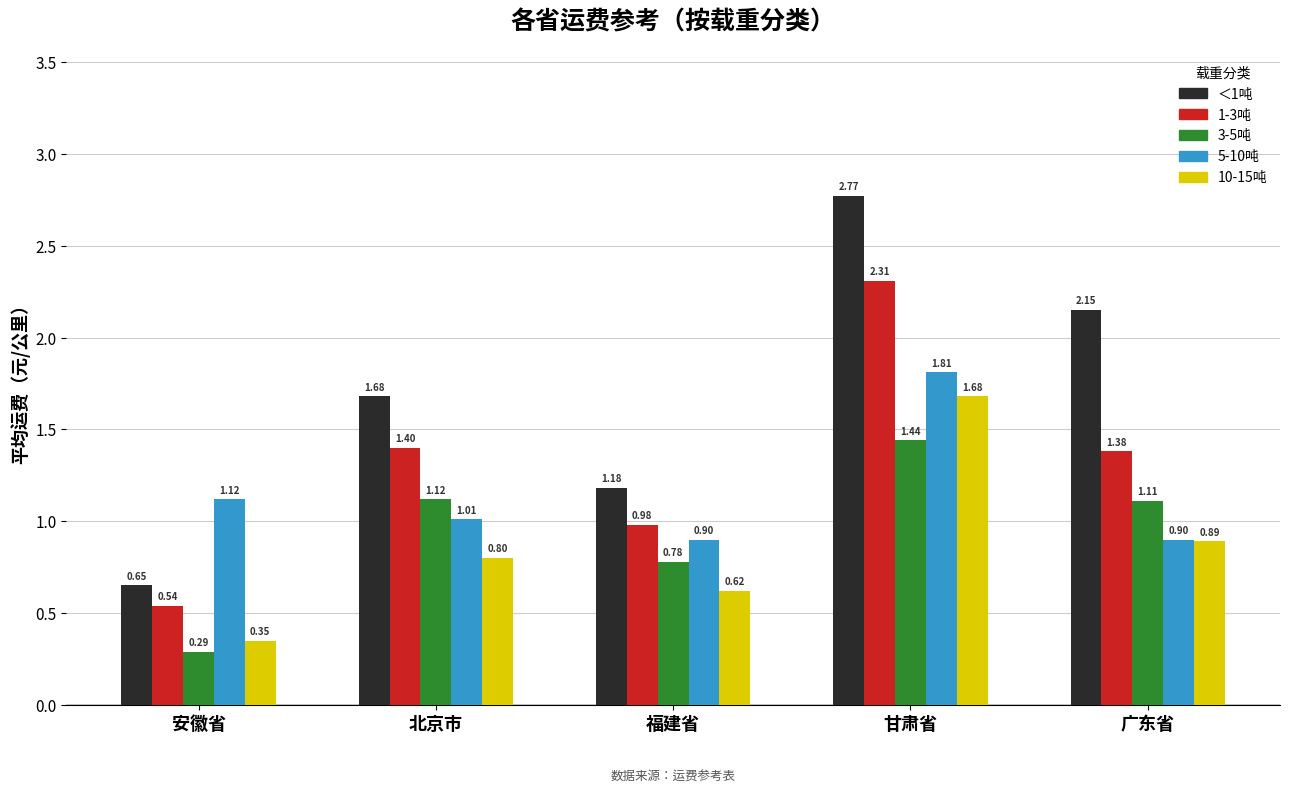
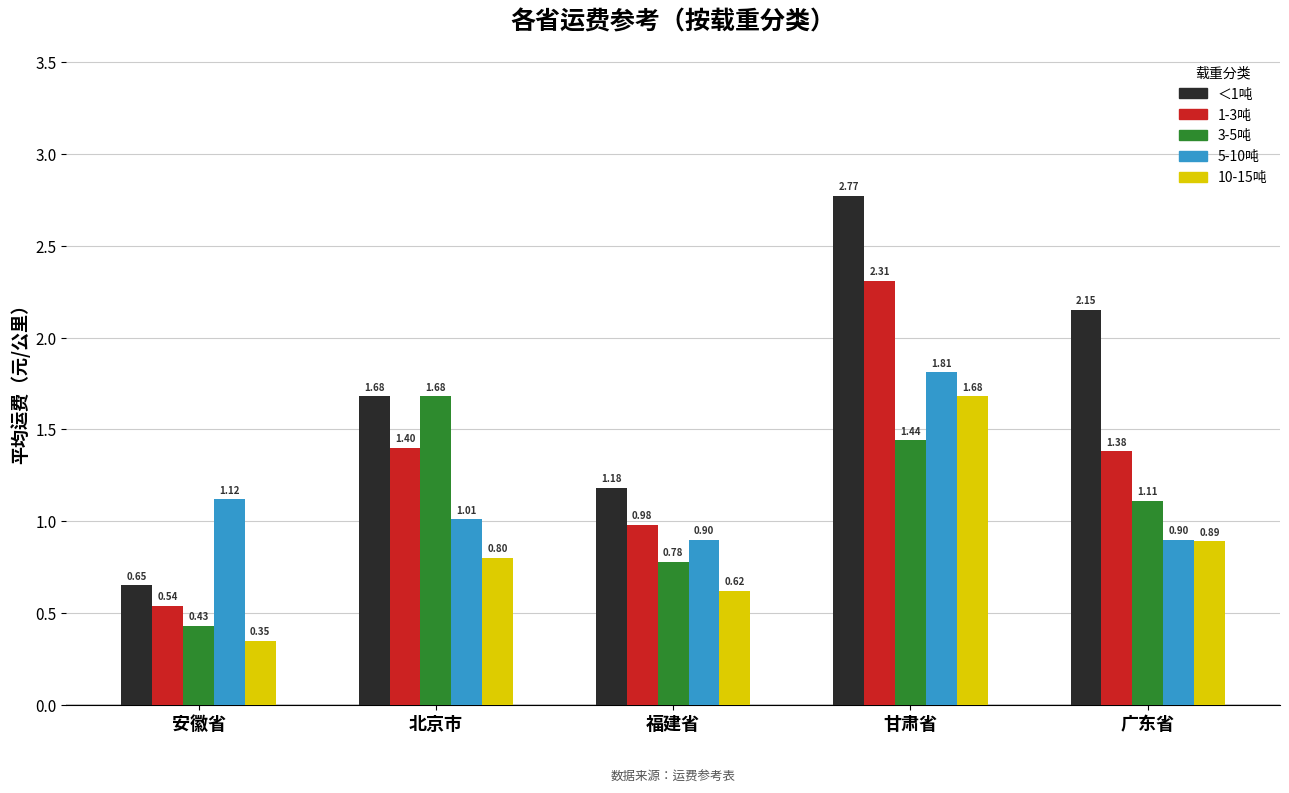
  {
    "＜1吨": {
      "安徽省": 0.65,
      "北京市": 1.68,
      "福建省": 1.18,
      "甘肃省": 2.77,
      "广东省": 2.15
    },
    "1-3吨": {
      "安徽省": 0.54,
      "北京市": 1.40,
      "福建省": 0.98,
      "甘肃省": 2.31,
      "广东省": 1.38
    },
    "3-5吨": {
-     "安徽省": 0.29,
-     "北京市": 1.12,
+     "安徽省": 0.43,
+     "北京市": 1.68,
      "福建省": 0.78,
      "甘肃省": 1.44,
      "广东省": 1.11
    },
    "5-10吨": {
      "安徽省": 1.12,
      "北京市": 1.01,
      "福建省": 0.90,
      "甘肃省": 1.81,
      "广东省": 0.90
    },
    "10-15吨": {
      "安徽省": 0.35,
      "北京市": 0.80,
      "福建省": 0.62,
      "甘肃省": 1.68,
      "广东省": 0.89
    }
  }
